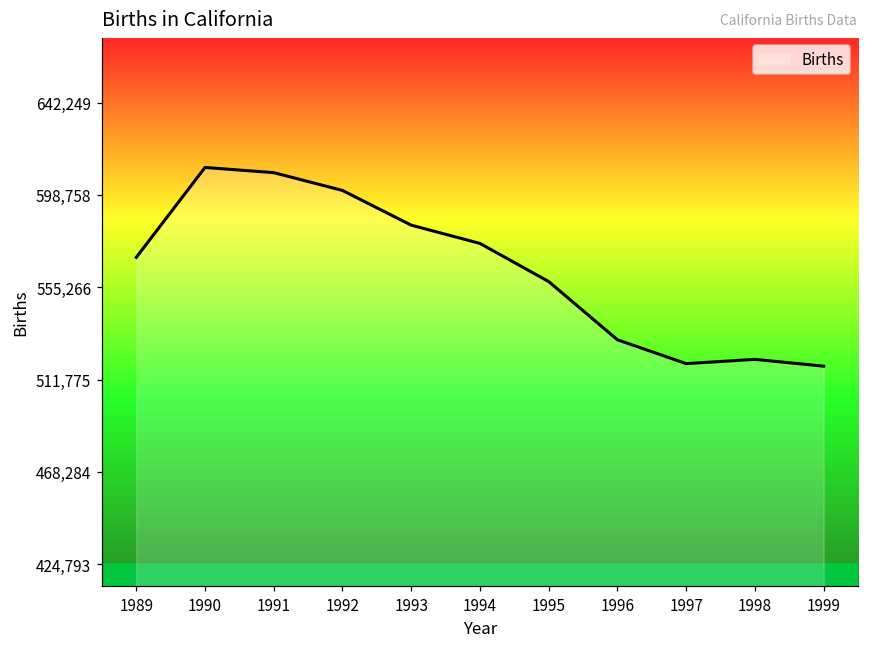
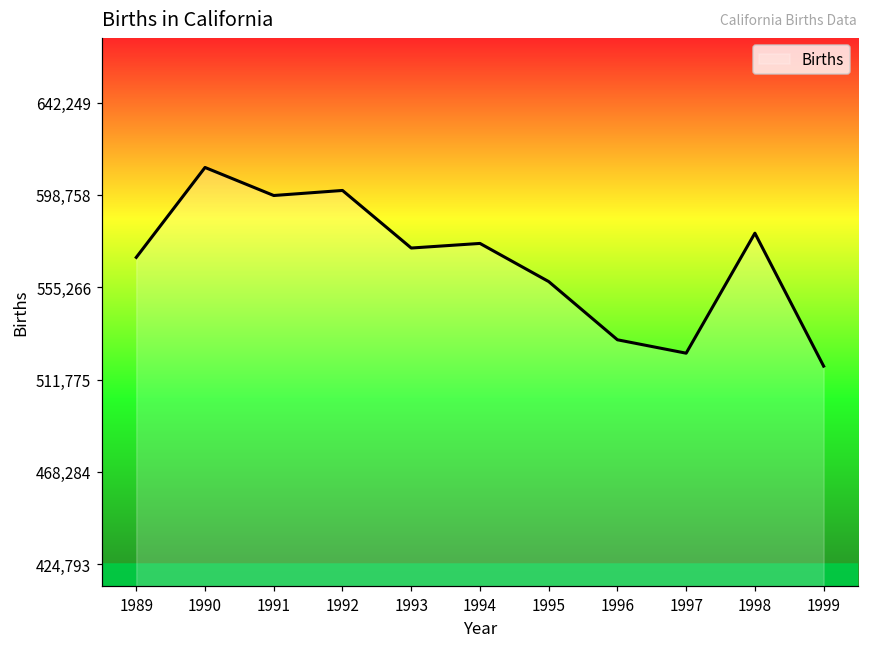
  {
    "1989": "569,000",
    "1990": "612,000",
-   "1991": "609,000",
+   "1991": "598,000",
    "1992": "601,000",
-   "1993": "584,000",
+   "1993": "574,000",
    "1994": "576,000",
    "1995": "558,000",
    "1996": "530,000",
-   "1997": "519,000",
-   "1998": "521,000",
+   "1997": "524,000",
+   "1998": "581,000",
    "1999": "518,000"
  }
